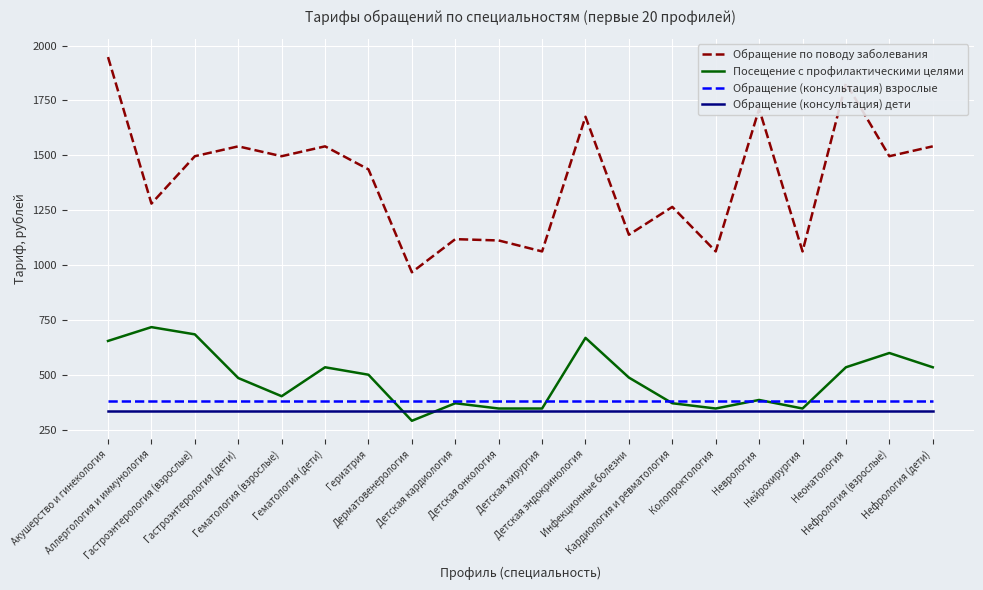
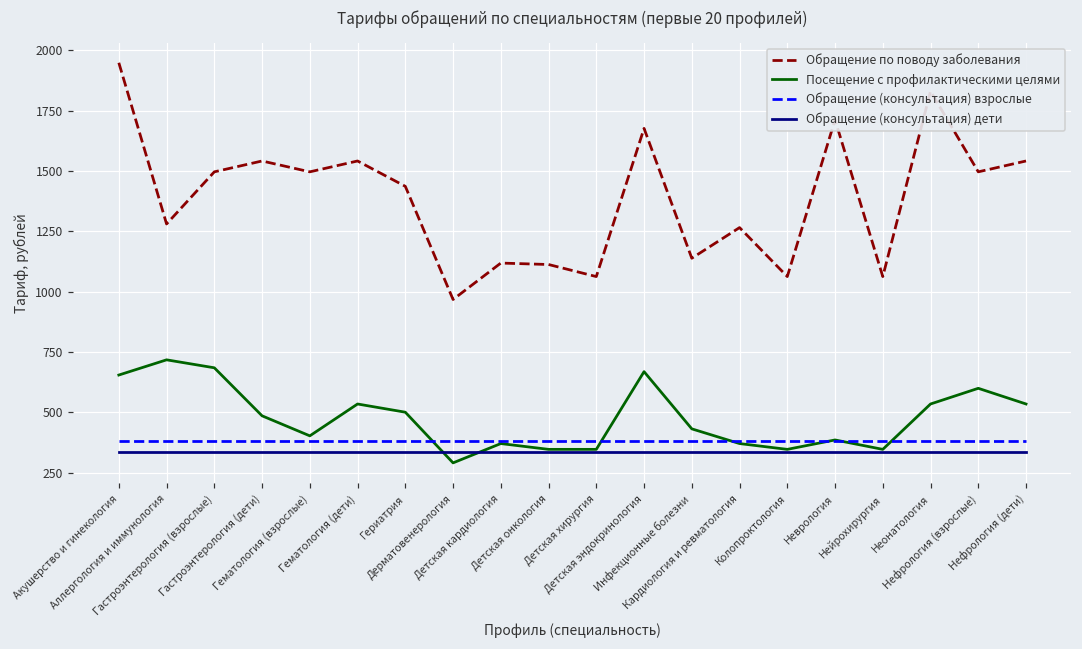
  {
    "Обращение по поводу заболевания": {
      "Акушерство и гинекология": 1950,
      "Аллергология и иммунология": 1280,
      "Гастроэнтерология (взрослые)": 1500,
      "Гастроэнтерология (дети)": 1540,
      "Гематология (взрослые)": 1500,
      "Гематология (дети)": 1540,
      "Гериатрия": 1440,
      "Дерматовенерология": 970,
      "Детская кардиология": 1120,
      "Детская онкология": 1110,
      "Детская хирургия": 1060,
      "Детская эндокринология": 1680,
      "Инфекционные болезни": 1140,
      "Кардиология и ревматология": 1270,
      "Колопроктология": 1060,
      "Нейрохирургия": 1060,
      "Нефрология (взрослые)": 1500,
      "Нефрология (дети)": 1540
    },
    "Посещение с профилактическими целями": {
      "Акушерство и гинекология": 650,
      "Аллергология и иммунология": 720,
      "Гастроэнтерология (взрослые)": 680,
      "Гастроэнтерология (дети)": 490,
      "Гематология (взрослые)": 400,
      "Гематология (дети)": 530,
      "Гериатрия": 500,
      "Дерматовенерология": 290,
      "Детская эндокринология": 670,
-     "Инфекционные болезни": 490,
+     "Инфекционные болезни": 430,
      "Неонатология": 530,
      "Нефрология (взрослые)": 600,
      "Нефрология (дети)": 530
    },
    "Обращение (консультация) взрослые": {
      "Акушерство и гинекология": 380,
      "Аллергология и иммунология": 380,
      "Гастроэнтерология (взрослые)": 380,
      "Гастроэнтерология (дети)": 380,
      "Гематология (взрослые)": 380,
      "Гематология (дети)": 380,
      "Гериатрия": 380,
      "Дерматовенерология": 380,
      "Детская онкология": 380,
      "Детская хирургия": 380,
      "Детская эндокринология": 380,
      "Инфекционные болезни": 380,
      "Колопроктология": 380,
      "Нейрохирургия": 380,
      "Неонатология": 380,
      "Нефрология (взрослые)": 380,
      "Нефрология (дети)": 380
    },
    "Обращение (консультация) дети": {
      "Акушерство и гинекология": 340,
      "Аллергология и иммунология": 340,
      "Гастроэнтерология (взрослые)": 340,
      "Гастроэнтерология (дети)": 340,
      "Гематология (взрослые)": 340,
      "Гематология (дети)": 340,
      "Гериатрия": 340,
      "Дерматовенерология": 340,
      "Детская кардиология": 340,
      "Детская эндокринология": 340,
      "Инфекционные болезни": 340,
      "Кардиология и ревматология": 340,
      "Неврология": 340,
      "Неонатология": 340,
      "Нефрология (взрослые)": 340,
      "Нефрология (дети)": 340
    }
  }
